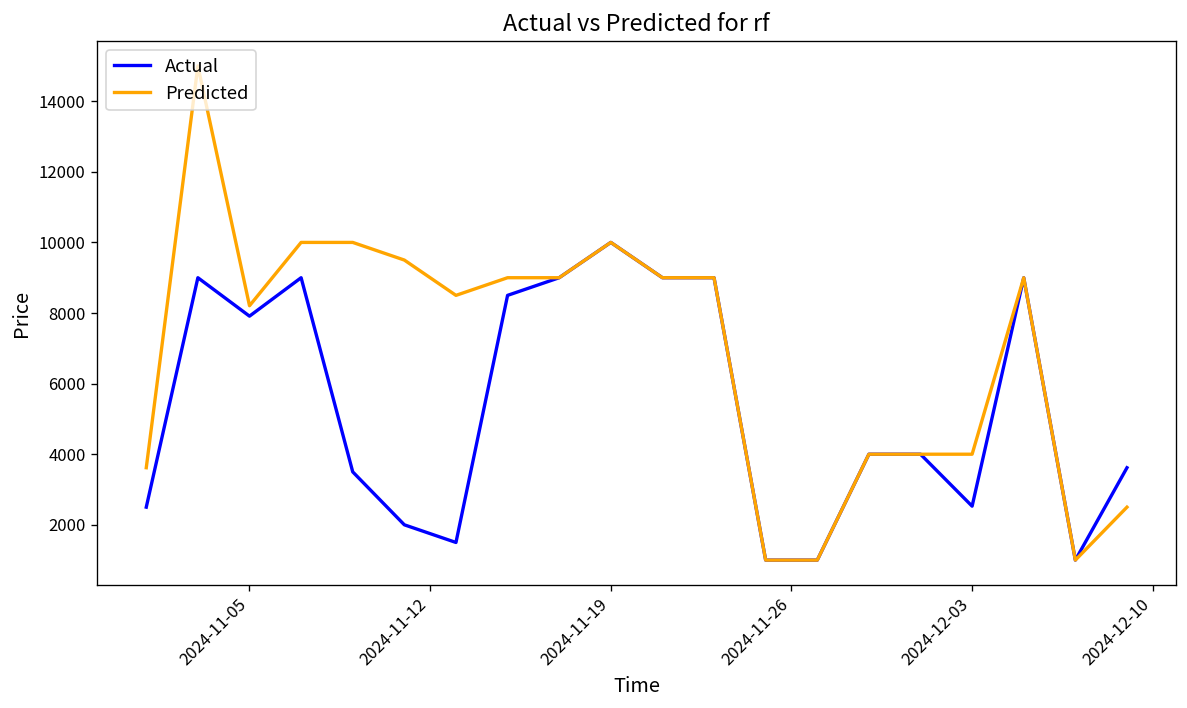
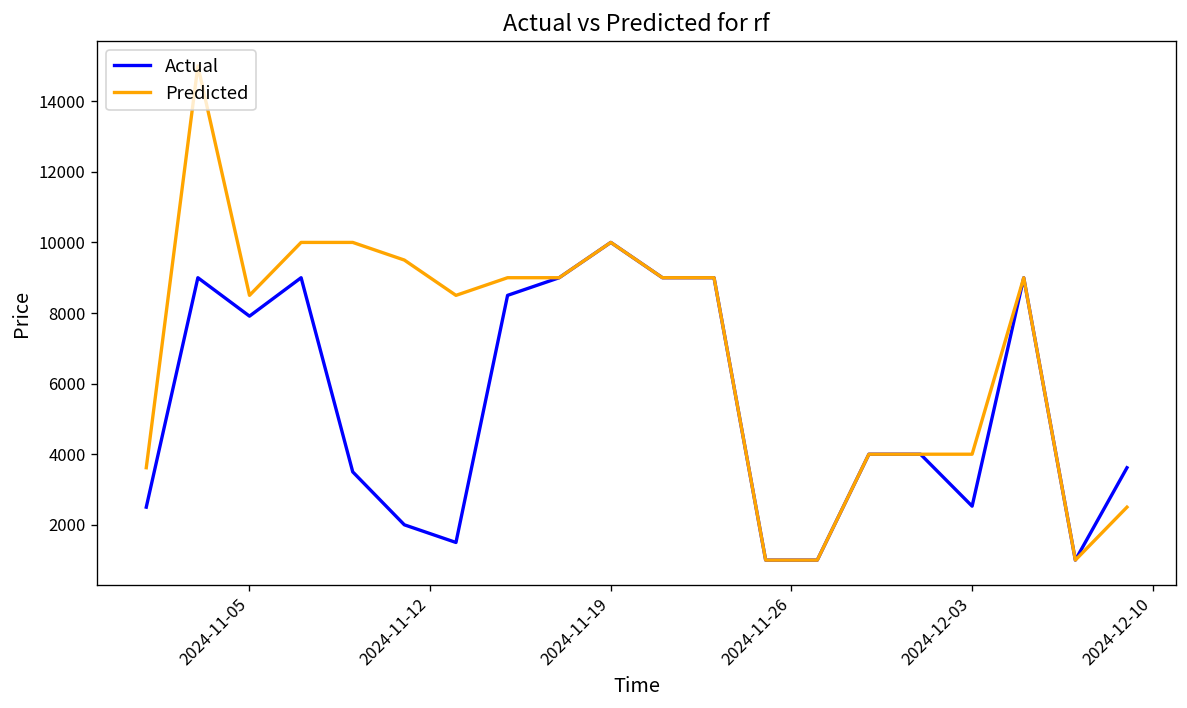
  {
    "Actual": {
      "2024-11-05": 7900,
      "2024-12-03": 2500
    },
    "Predicted": {
-     "2024-11-05": 8200,
+     "2024-11-05": 8500,
      "2024-12-03": 4000
    }
  }
